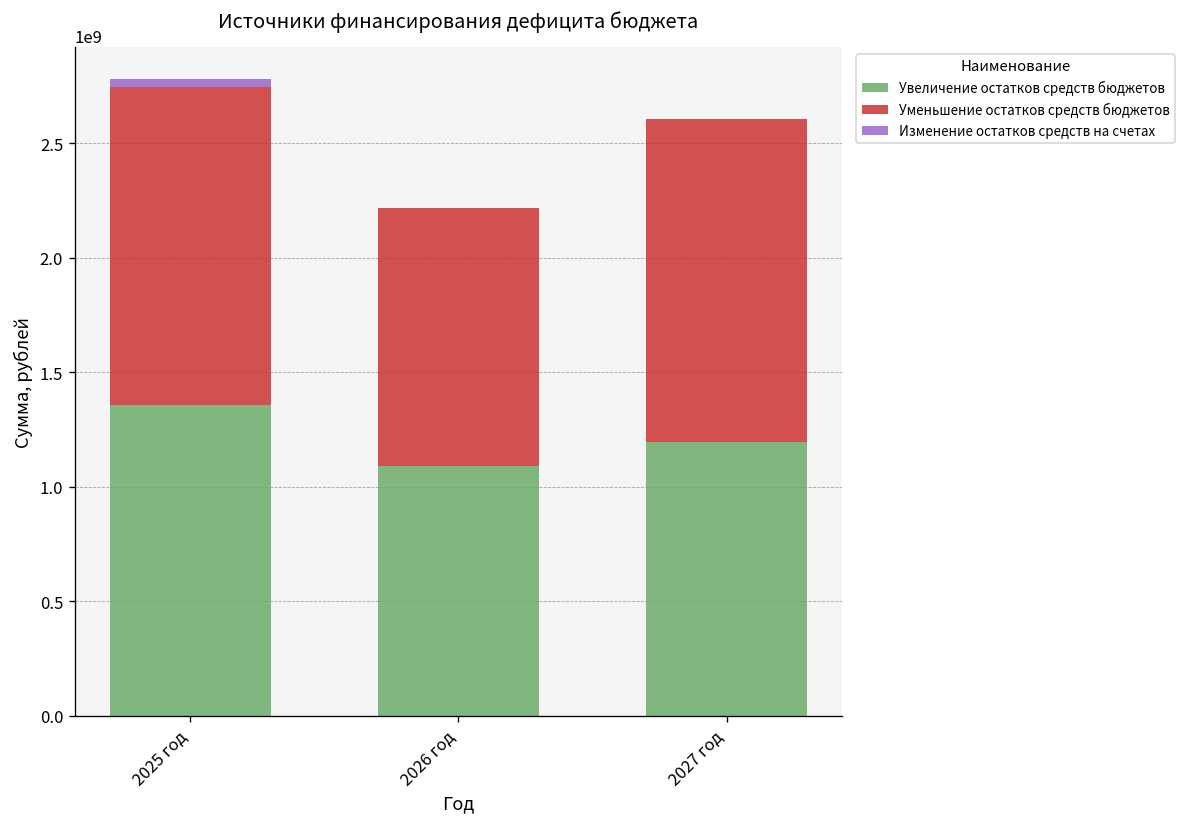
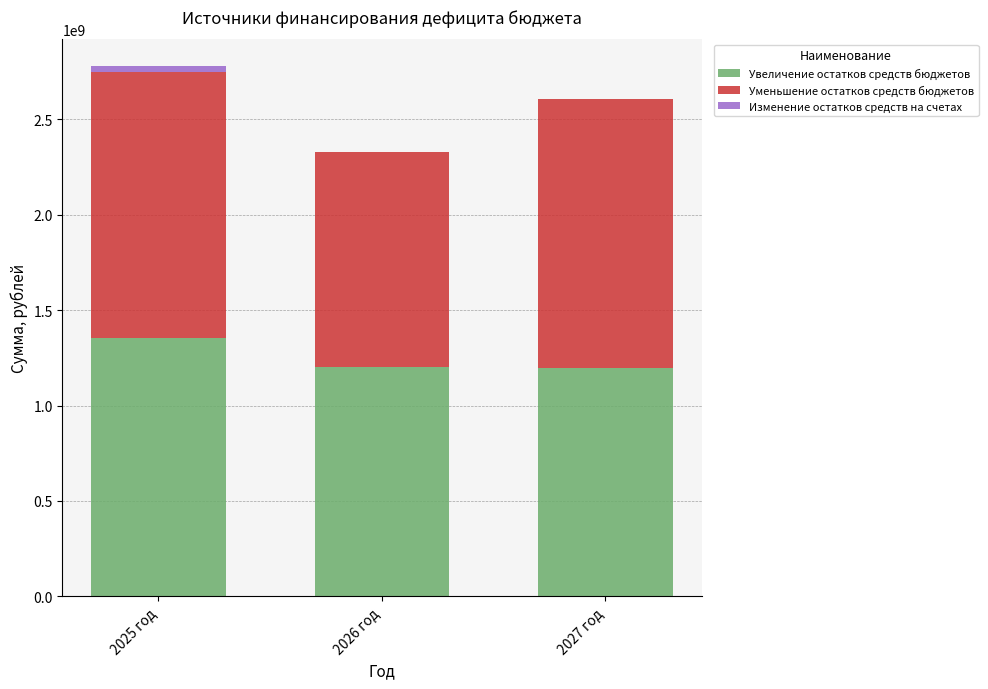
  {
    "Увеличение остатков средств бюджетов": {
      "2025 год": 1360000000,
-     "2026 год": 1090000000,
+     "2026 год": 1200000000,
      "2027 год": 1200000000
    },
    "Уменьшение остатков средств бюджетов": {
      "2025 год": 1390000000,
      "2026 год": 1130000000,
      "2027 год": 1410000000
    },
    "Изменение остатков средств на счетах": {
      "2025 год": 30000000,
      "2026 год": 0,
      "2027 год": 0
    }
  }
